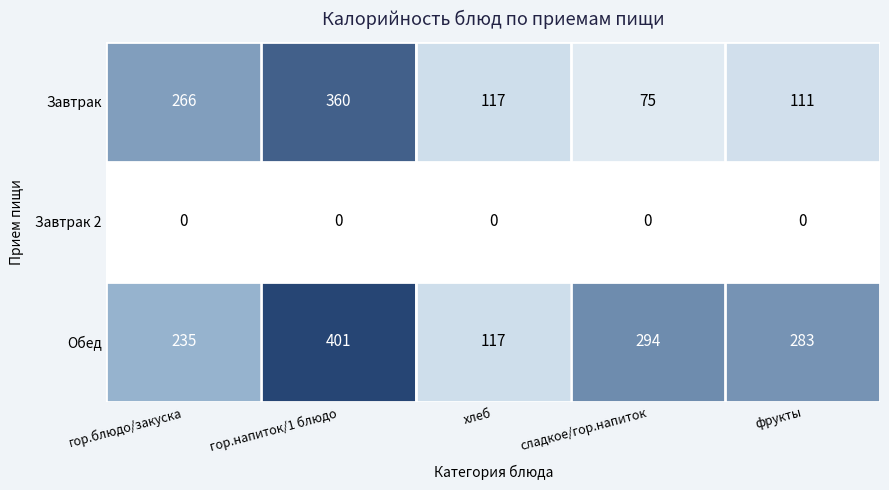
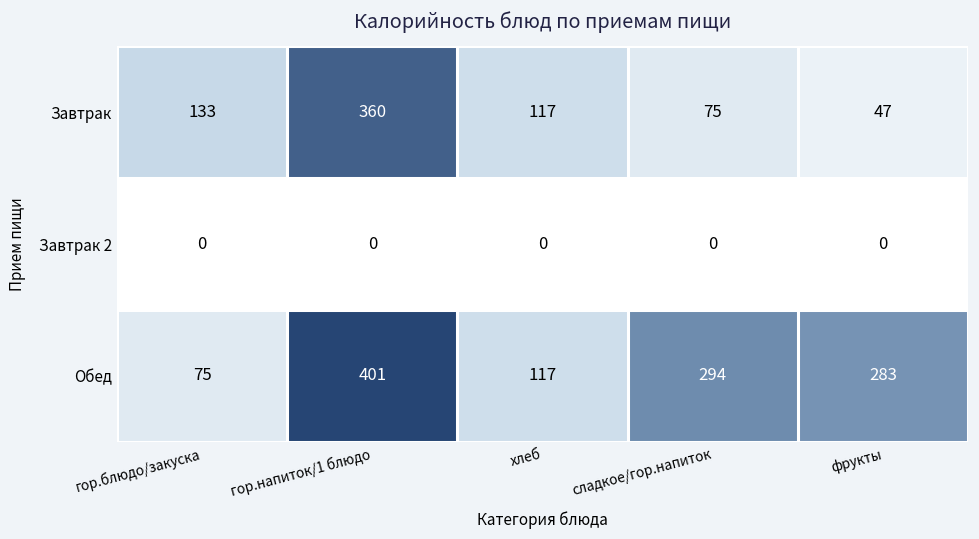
  {
    "Завтрак": {
-     "гор.блюдо/закуска": 266,
+     "гор.блюдо/закуска": 133,
      "гор.напиток/1 блюдо": 360,
      "хлеб": 117,
      "сладкое/гор.напиток": 75,
-     "фрукты": 111
+     "фрукты": 47
    },
    "Завтрак 2": {
      "гор.блюдо/закуска": 0,
      "гор.напиток/1 блюдо": 0,
      "хлеб": 0,
      "сладкое/гор.напиток": 0,
      "фрукты": 0
    },
    "Обед": {
-     "гор.блюдо/закуска": 235,
+     "гор.блюдо/закуска": 75,
      "гор.напиток/1 блюдо": 401,
      "хлеб": 117,
      "сладкое/гор.напиток": 294,
      "фрукты": 283
    }
  }
